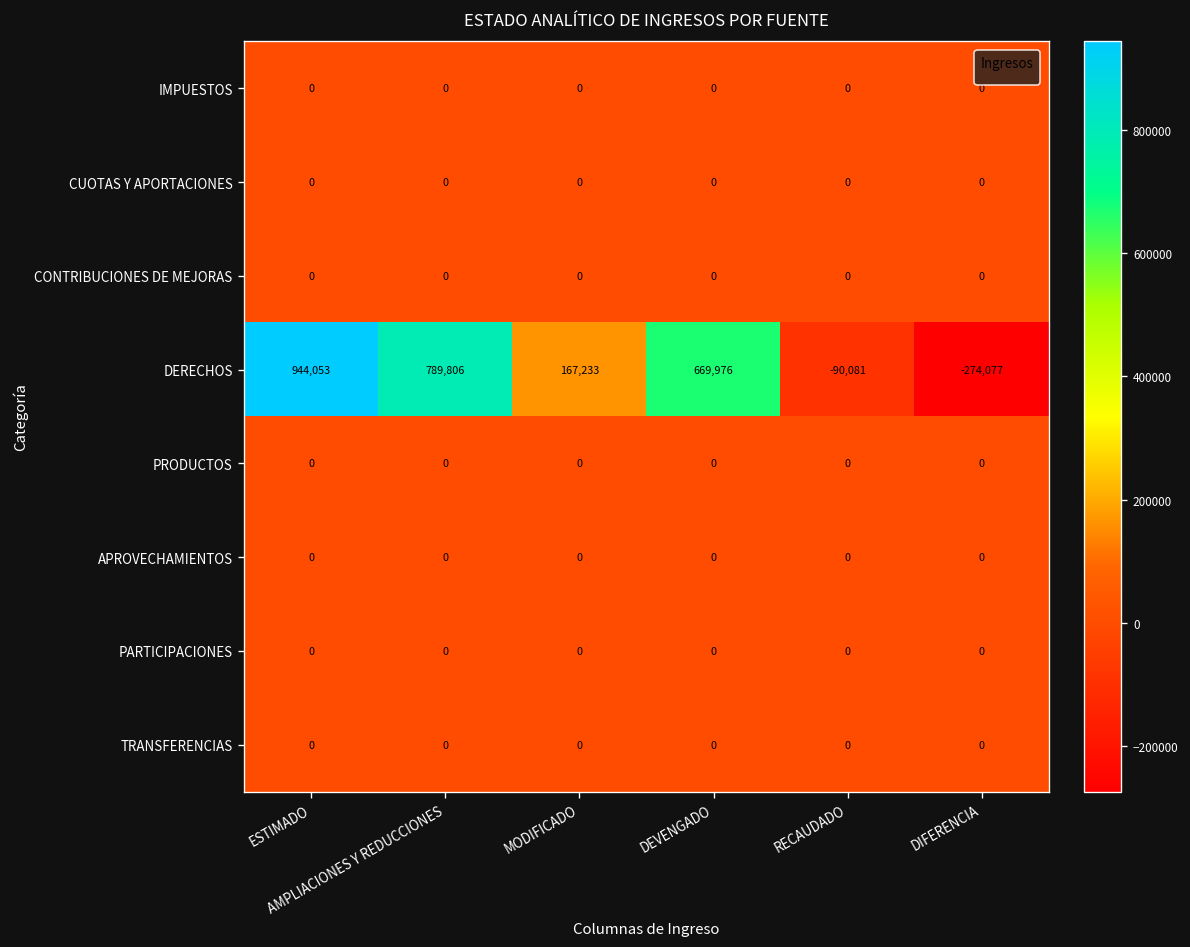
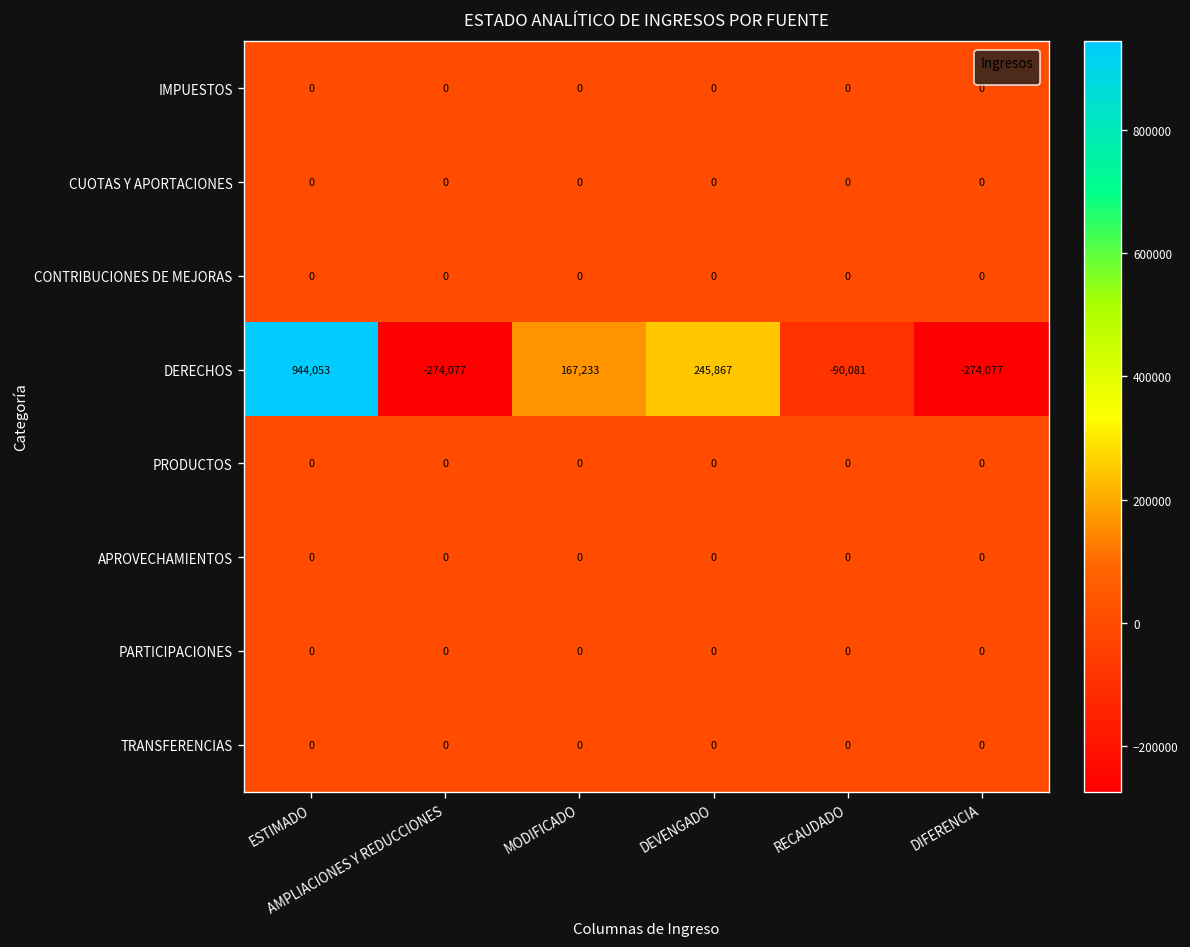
  {
    "IMPUESTOS": {
      "ESTIMADO": "0",
      "AMPLIACIONES Y REDUCCIONES": "0",
      "MODIFICADO": "0",
      "DEVENGADO": "0",
      "RECAUDADO": "0"
    },
    "CUOTAS Y APORTACIONES": {
      "ESTIMADO": "0",
      "AMPLIACIONES Y REDUCCIONES": "0",
      "MODIFICADO": "0",
      "DEVENGADO": "0",
      "RECAUDADO": "0",
      "DIFERENCIA": "0"
    },
    "CONTRIBUCIONES DE MEJORAS": {
      "ESTIMADO": "0",
      "AMPLIACIONES Y REDUCCIONES": "0",
      "MODIFICADO": "0",
      "DEVENGADO": "0",
      "RECAUDADO": "0",
      "DIFERENCIA": "0"
    },
    "DERECHOS": {
      "ESTIMADO": "944,053",
-     "AMPLIACIONES Y REDUCCIONES": "789,806",
+     "AMPLIACIONES Y REDUCCIONES": "-274,077",
      "MODIFICADO": "167,233",
-     "DEVENGADO": "669,976",
+     "DEVENGADO": "245,867",
      "RECAUDADO": "-90,081",
      "DIFERENCIA": "-274,077"
    },
    "PRODUCTOS": {
      "ESTIMADO": "0",
      "AMPLIACIONES Y REDUCCIONES": "0",
      "MODIFICADO": "0",
      "DEVENGADO": "0",
      "RECAUDADO": "0",
      "DIFERENCIA": "0"
    },
    "APROVECHAMIENTOS": {
      "ESTIMADO": "0",
      "AMPLIACIONES Y REDUCCIONES": "0",
      "MODIFICADO": "0",
      "DEVENGADO": "0",
      "RECAUDADO": "0",
      "DIFERENCIA": "0"
    },
    "PARTICIPACIONES": {
      "ESTIMADO": "0",
      "AMPLIACIONES Y REDUCCIONES": "0",
      "MODIFICADO": "0",
      "DEVENGADO": "0",
      "RECAUDADO": "0",
      "DIFERENCIA": "0"
    },
    "TRANSFERENCIAS": {
      "ESTIMADO": "0",
      "AMPLIACIONES Y REDUCCIONES": "0",
      "MODIFICADO": "0",
      "DEVENGADO": "0",
      "RECAUDADO": "0",
      "DIFERENCIA": "0"
    }
  }
